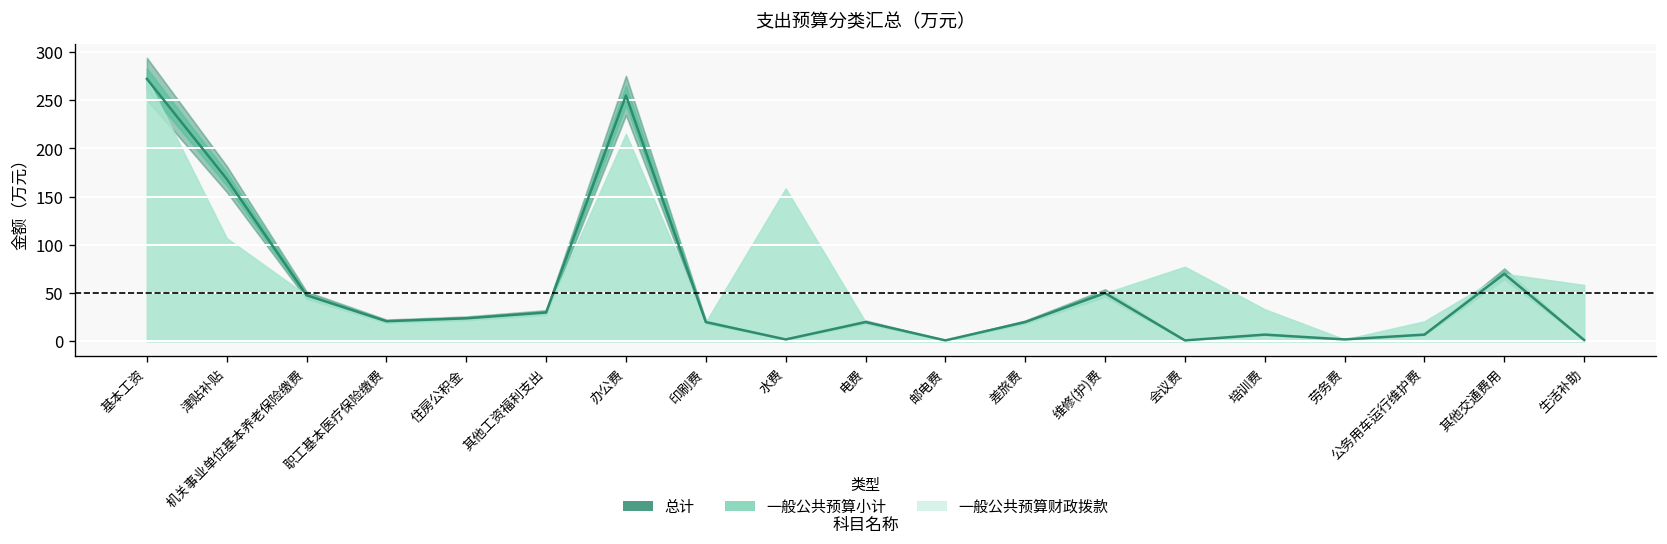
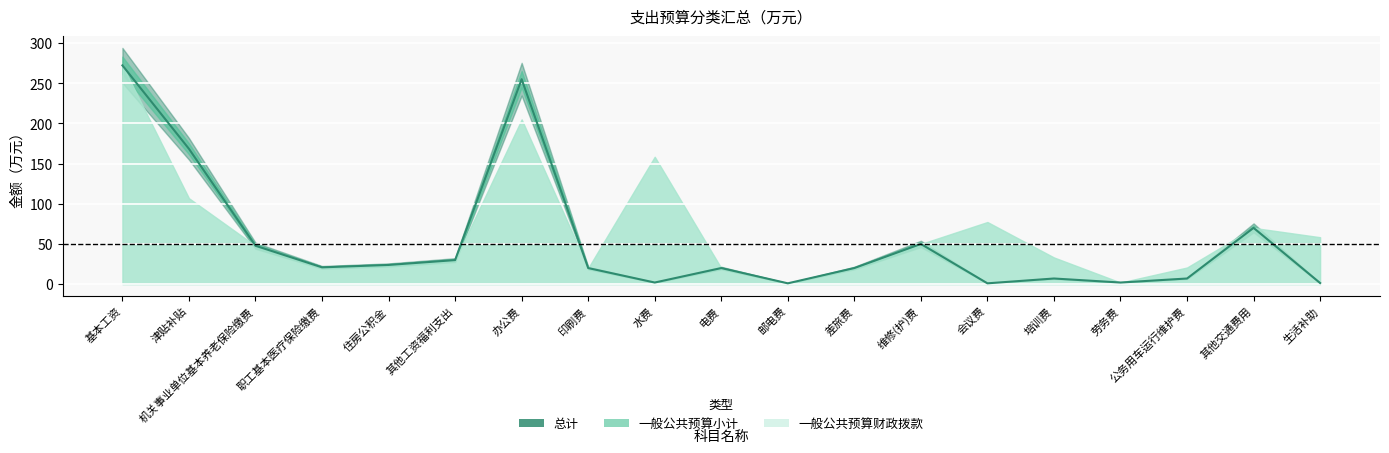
  {
    "一般公共预算财政拨款": {
      "津贴补贴": 110,
-     "办公费": 220,
+     "办公费": 210,
      "水费": 160,
      "会议费": 80,
      "培训费": 30,
      "公务用车运行维护费": 20,
      "生活补助": 60
    }
  }
